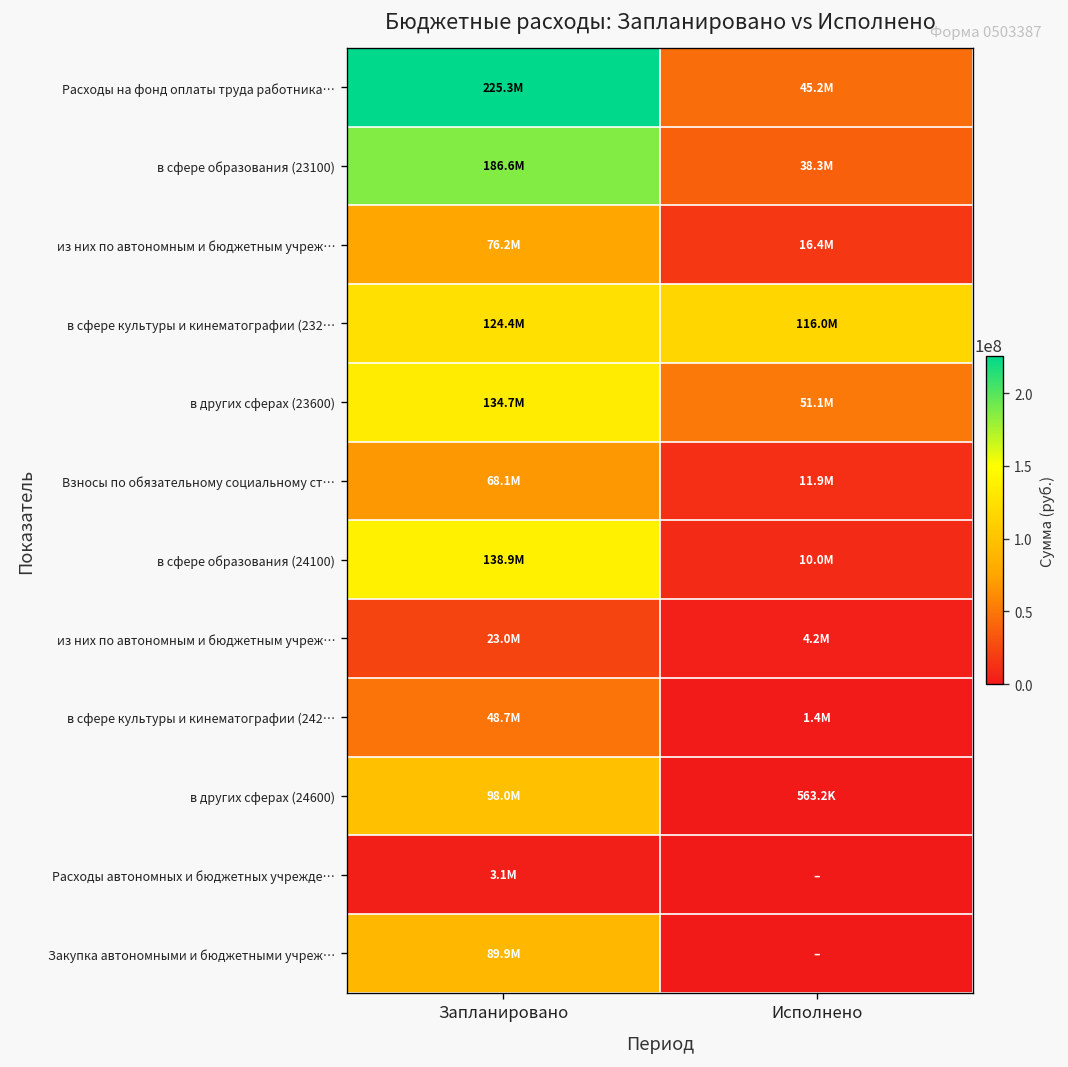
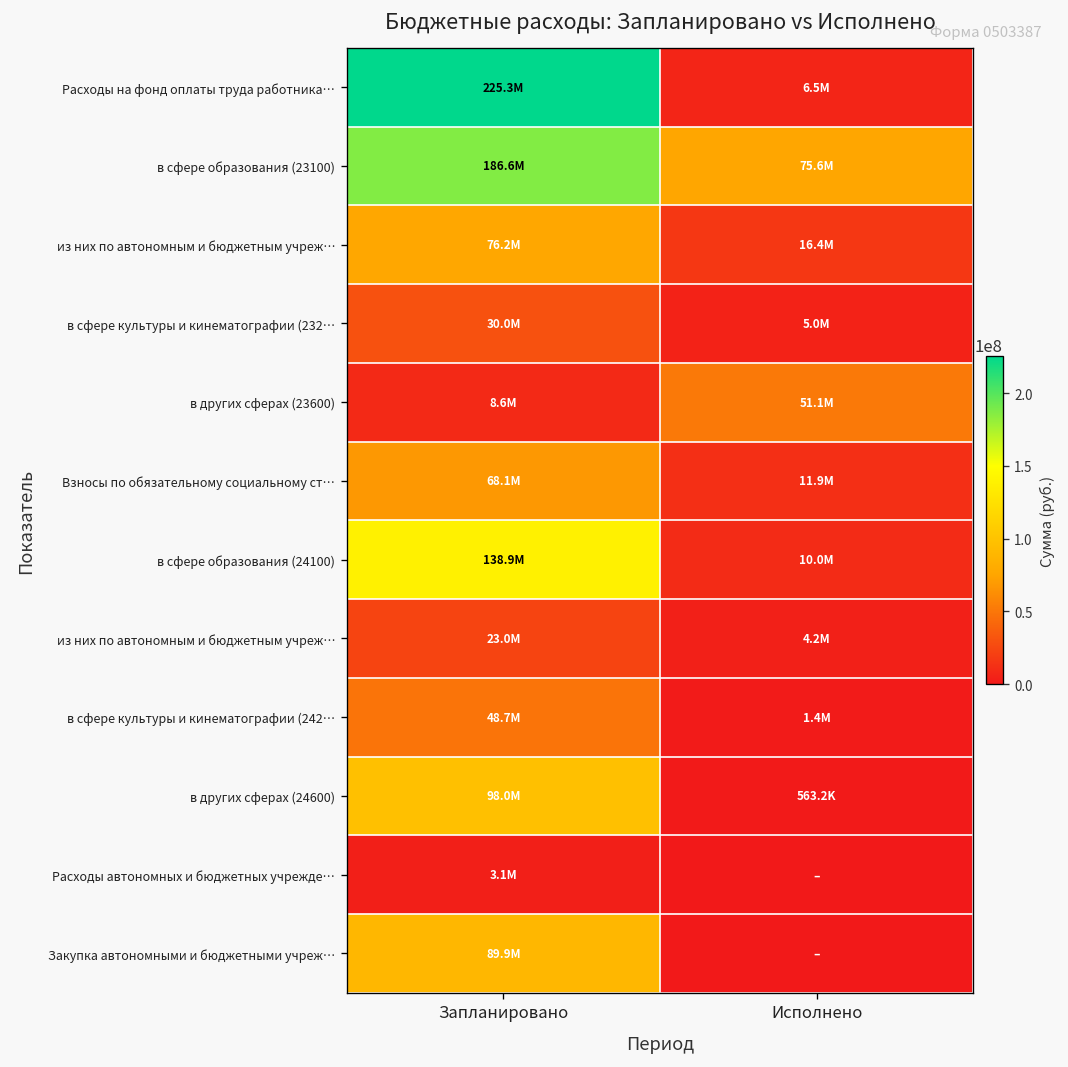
  {
    "Расходы на фонд оплаты труда работника…": {
      "Запланировано": "225.3M",
-     "Исполнено": "45.2M"
+     "Исполнено": "6.5M"
    },
    "в сфере образования (23100)": {
      "Запланировано": "186.6M",
-     "Исполнено": "38.3M"
+     "Исполнено": "75.6M"
    },
    "в сфере культуры и кинематографии (232…": {
-     "Запланировано": "124.4M",
-     "Исполнено": "116.0M"
+     "Запланировано": "30.0M",
+     "Исполнено": "5.0M"
    },
    "в других сферах (23600)": {
-     "Запланировано": "134.7M",
+     "Запланировано": "8.6M",
      "Исполнено": "51.1M"
    },
    "Взносы по обязательному социальному ст…": {
      "Запланировано": "68.1M",
      "Исполнено": "11.9M"
    },
    "в сфере образования (24100)": {
      "Запланировано": "138.9M",
      "Исполнено": "10.0M"
    },
    "в сфере культуры и кинематографии (242…": {
      "Запланировано": "48.7M",
      "Исполнено": "1.4M"
    },
    "в других сферах (24600)": {
      "Запланировано": "98.0M",
      "Исполнено": "563.2K"
    },
    "Расходы автономных и бюджетных учрежде…": {
      "Запланировано": "3.1M"
    },
    "Закупка автономными и бюджетными учреж…": {
      "Запланировано": "89.9M"
    }
  }
